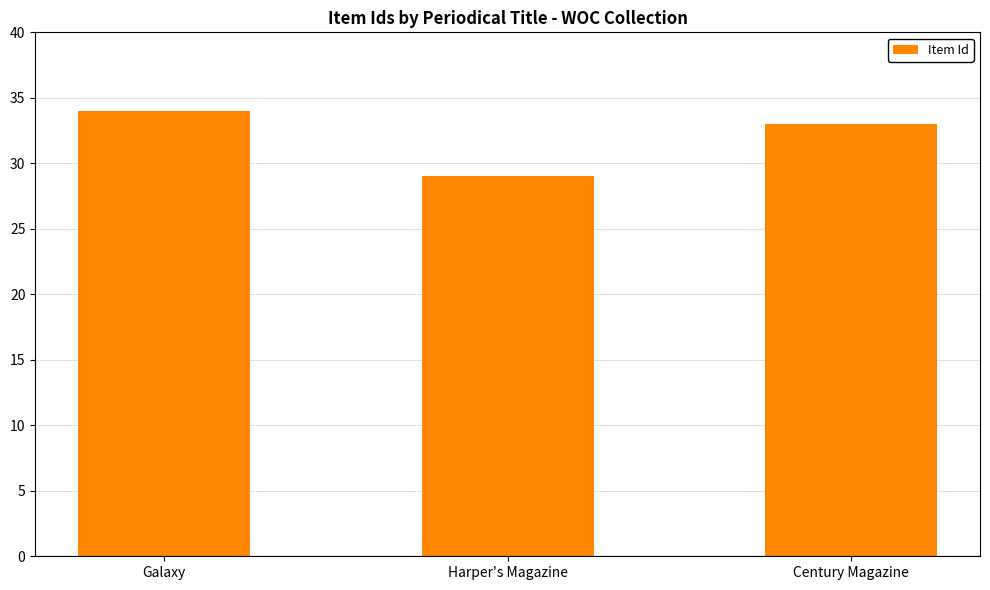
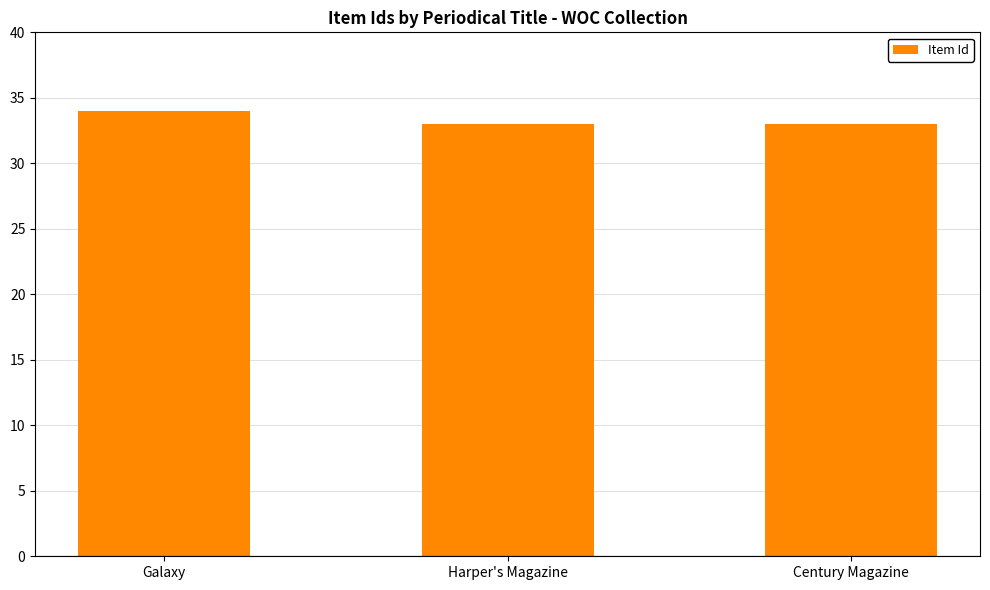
  {
    "Galaxy": 34,
-   "Harper's Magazine": 29,
+   "Harper's Magazine": 33,
    "Century Magazine": 33
  }
